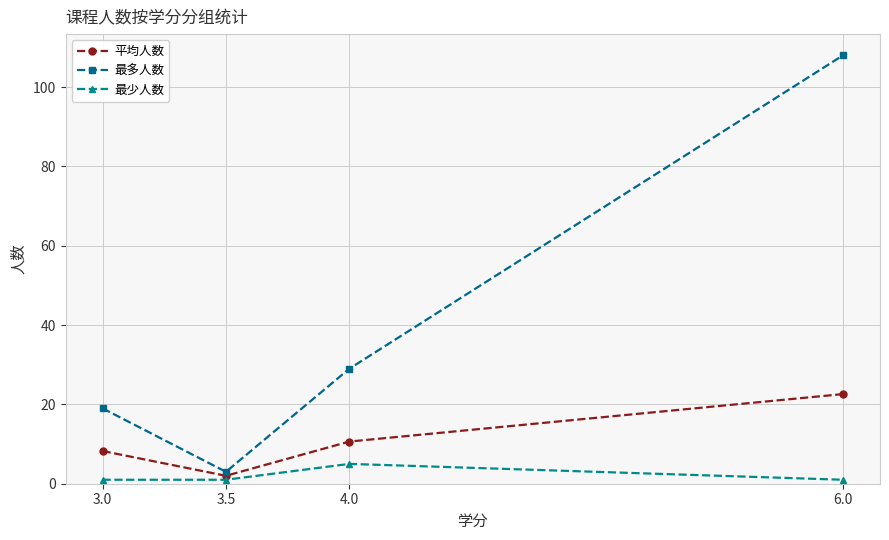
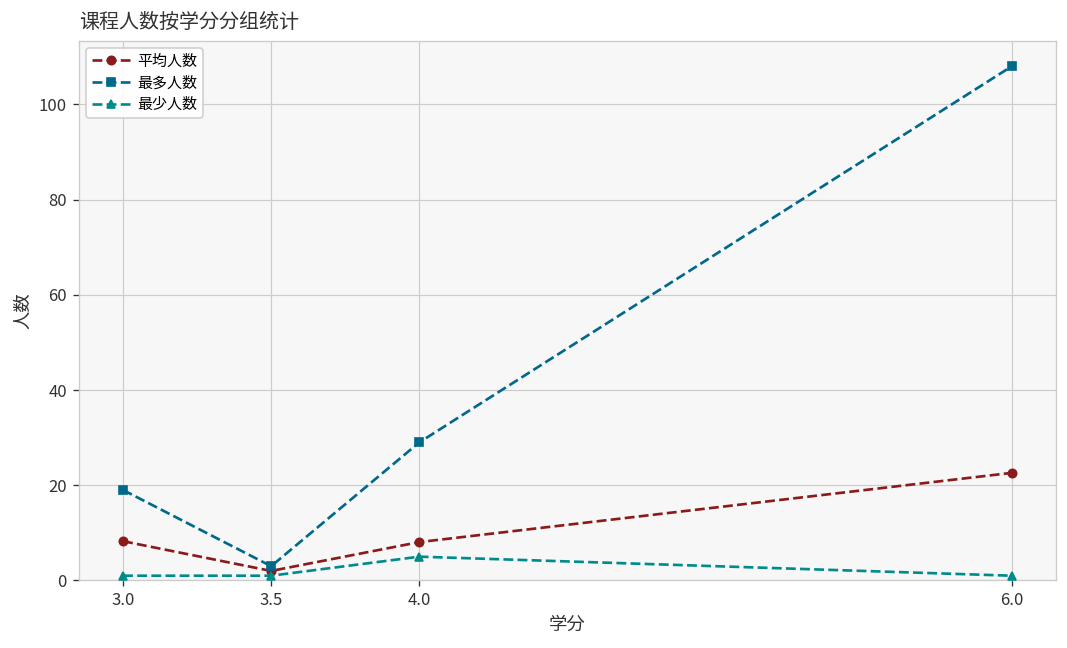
  {
    "平均人数": {
      "3.0": 8,
      "3.5": 2,
-     "4.0": 11,
+     "4.0": 8,
      "6.0": 23
    }
  }
